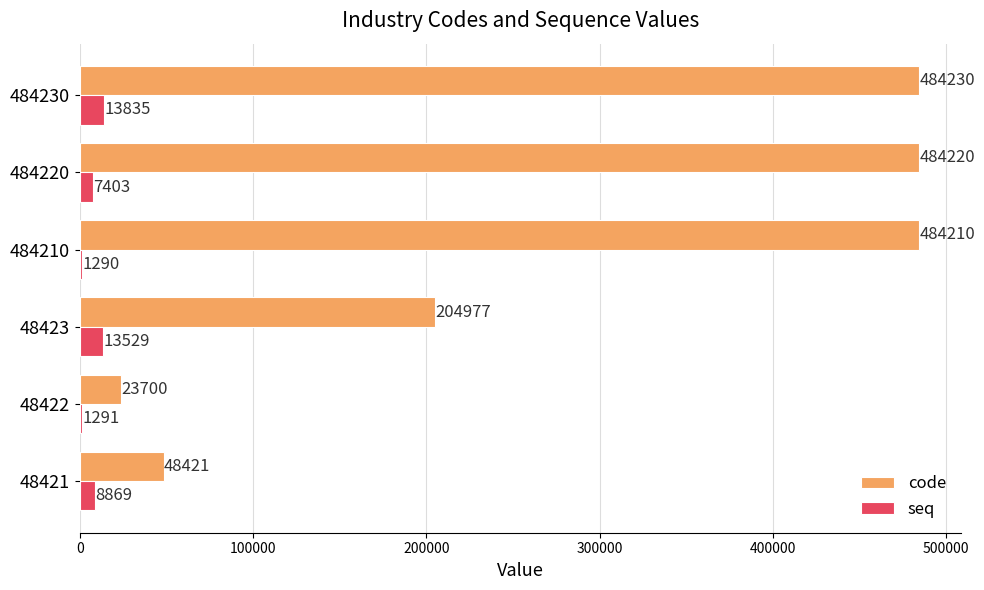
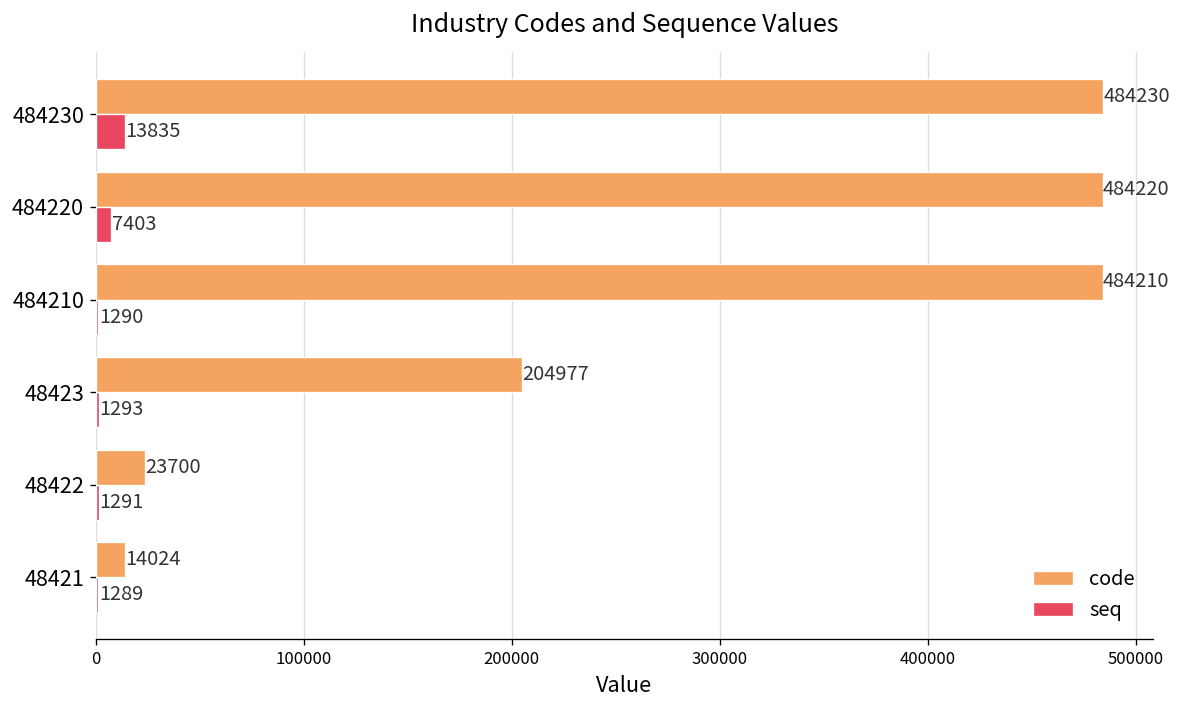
  {
    "code": {
      "484230": 484230,
      "484220": 484220,
      "484210": 484210,
      "48423": 204977,
      "48422": 23700,
-     "48421": 48421
+     "48421": 14024
    },
    "seq": {
      "484230": 13835,
      "484220": 7403,
      "484210": 1290,
-     "48423": 13529,
+     "48423": 1293,
      "48422": 1291,
-     "48421": 8869
+     "48421": 1289
    }
  }
